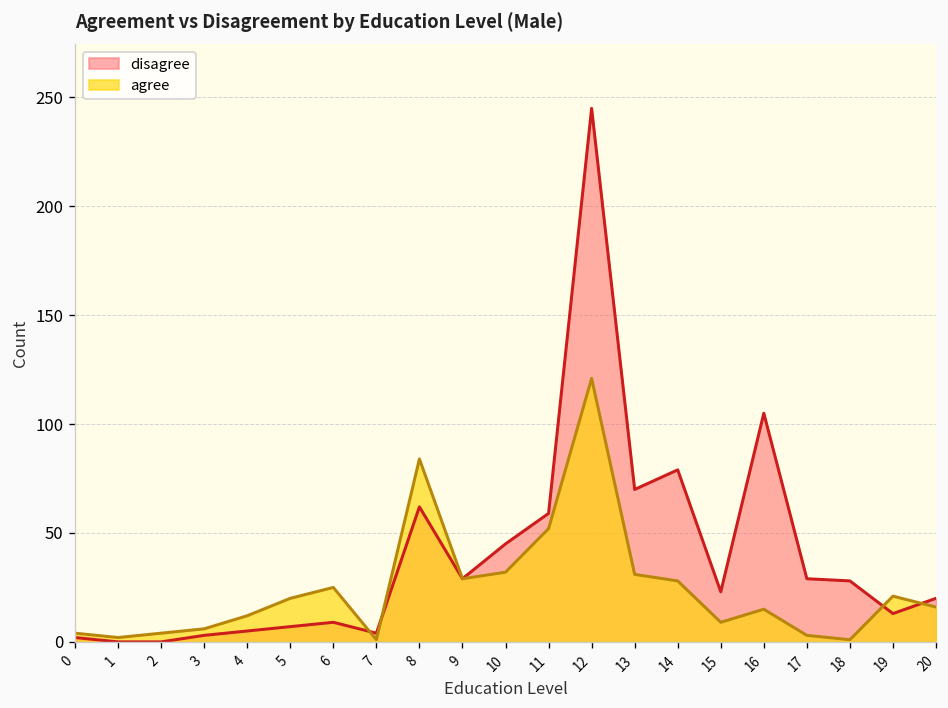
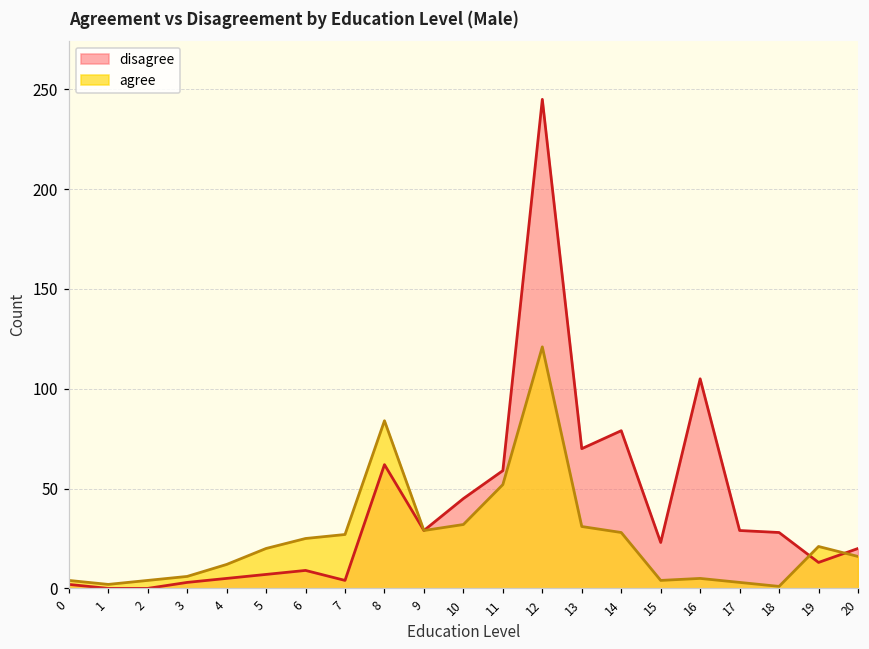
  {
    "disagree": {
      "0": 2,
      "1": 0,
      "2": 0,
      "3": 3,
      "4": 5,
      "5": 7,
      "6": 9,
      "7": 4,
      "8": 62,
      "10": 45,
      "11": 59,
      "12": 245,
      "13": 70,
      "14": 79,
      "15": 23,
      "16": 105,
      "17": 29,
      "18": 28,
      "19": 13,
      "20": 20
    },
    "agree": {
      "0": 4,
      "1": 2,
      "2": 4,
      "3": 6,
      "4": 12,
      "5": 20,
      "6": 25,
-     "7": 1,
+     "7": 27,
      "8": 84,
      "10": 32,
      "11": 52,
      "12": 121,
      "13": 31,
      "14": 28,
-     "15": 9,
-     "16": 15,
+     "15": 4,
+     "16": 5,
      "17": 3,
      "18": 1,
      "19": 21,
      "20": 16
    }
  }
